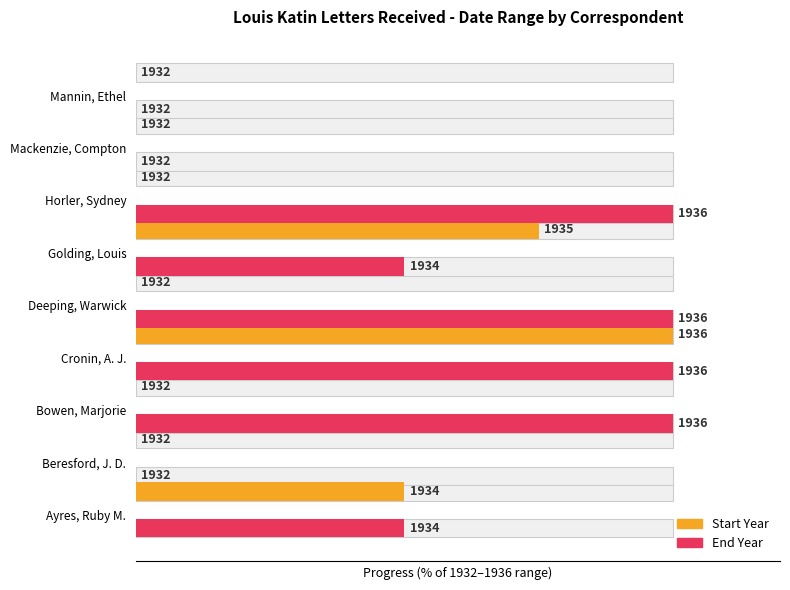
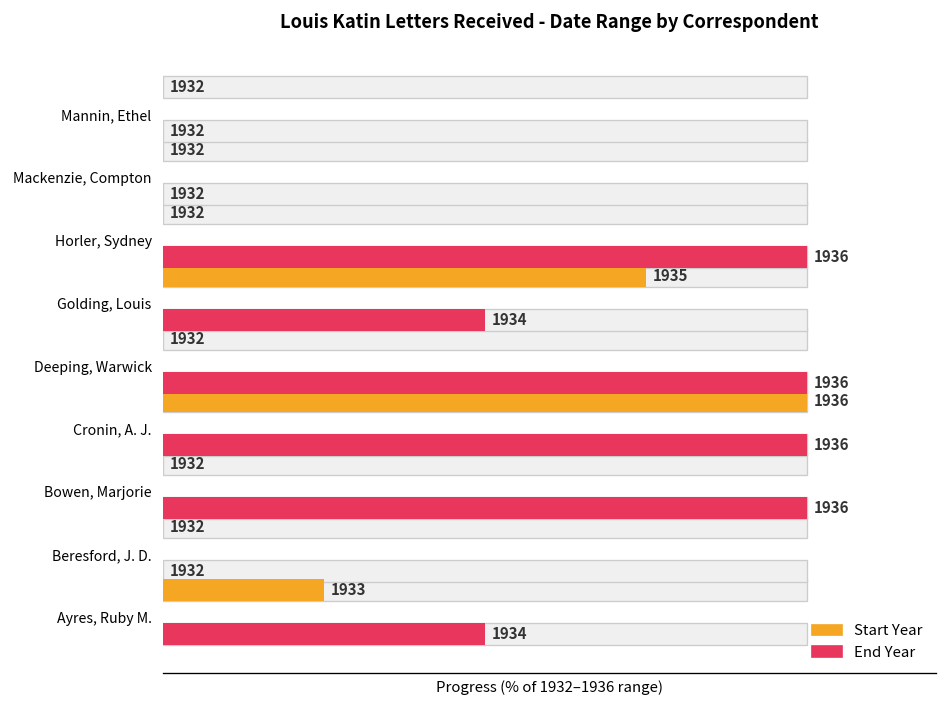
  {
    "Start Year": {
-     "Ayres, Ruby M.": 1934
+     "Ayres, Ruby M.": 1933
    }
  }
